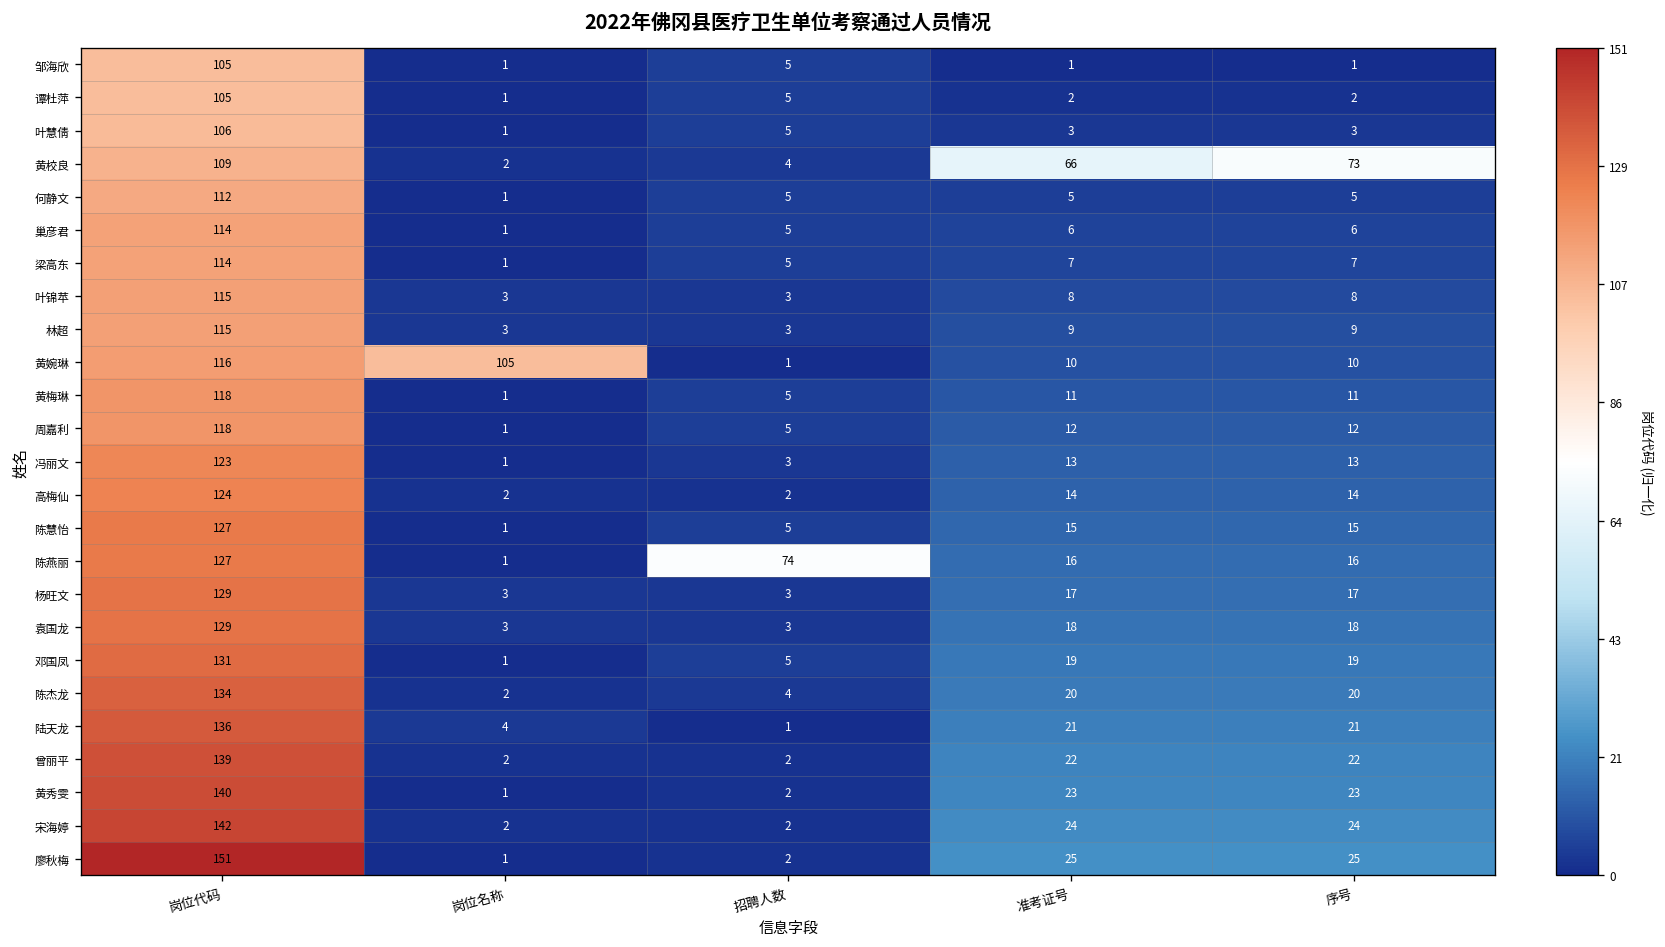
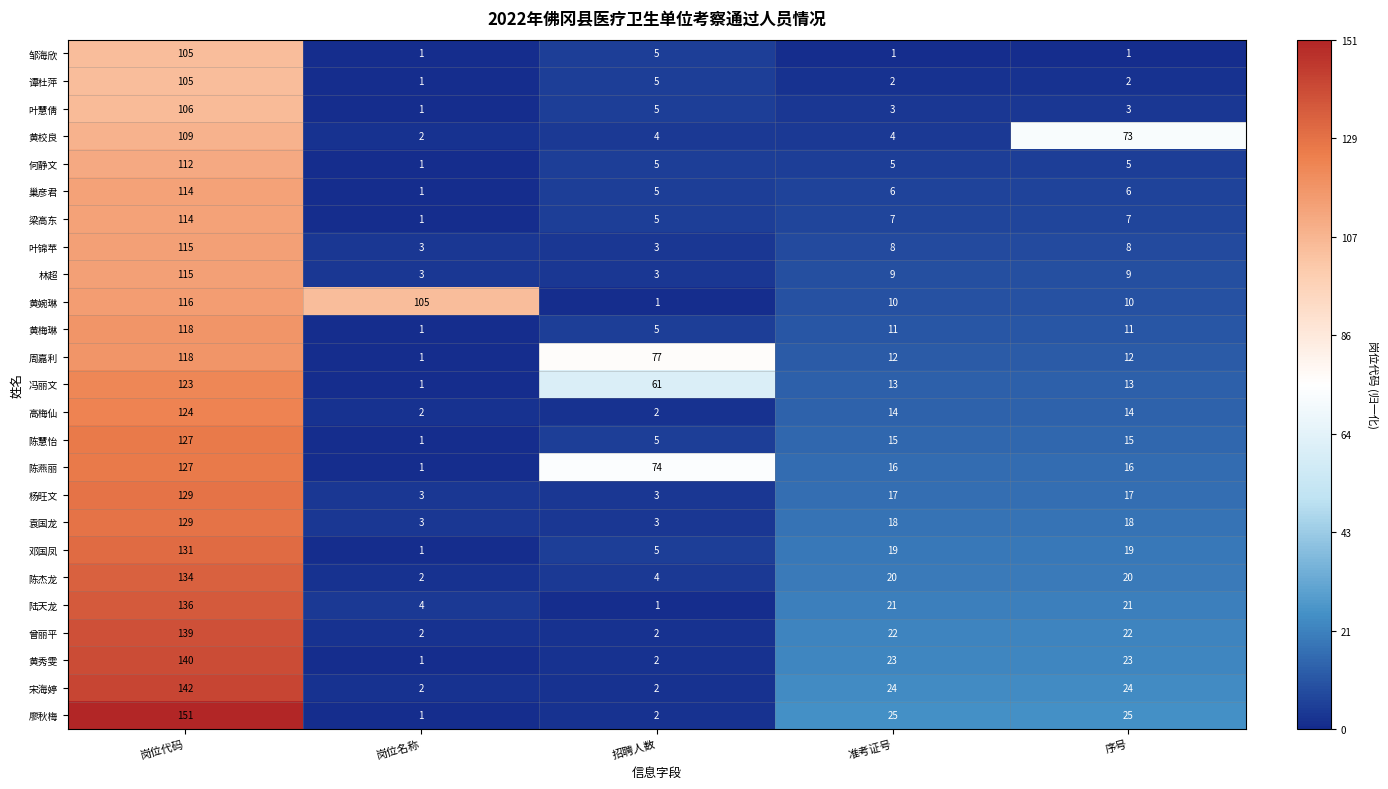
  {
    "邹海欣": {
      "岗位代码": 105,
      "岗位名称": 1,
      "招聘人数": 5,
      "准考证号": 1,
      "序号": 1
    },
    "谭杜萍": {
      "岗位代码": 105,
      "岗位名称": 1,
      "招聘人数": 5,
      "准考证号": 2,
      "序号": 2
    },
    "叶慧倩": {
      "岗位代码": 106,
      "岗位名称": 1,
      "招聘人数": 5,
      "准考证号": 3,
      "序号": 3
    },
    "黄校良": {
      "岗位代码": 109,
      "岗位名称": 2,
      "招聘人数": 4,
-     "准考证号": 66,
+     "准考证号": 4,
      "序号": 73
    },
    "何静文": {
      "岗位代码": 112,
      "岗位名称": 1,
      "招聘人数": 5,
      "准考证号": 5,
      "序号": 5
    },
    "巢彦君": {
      "岗位代码": 114,
      "岗位名称": 1,
      "招聘人数": 5,
      "准考证号": 6,
      "序号": 6
    },
    "梁高东": {
      "岗位代码": 114,
      "岗位名称": 1,
      "招聘人数": 5,
      "准考证号": 7,
      "序号": 7
    },
    "叶锦苹": {
      "岗位代码": 115,
      "岗位名称": 3,
      "招聘人数": 3,
      "准考证号": 8,
      "序号": 8
    },
    "林超": {
      "岗位代码": 115,
      "岗位名称": 3,
      "招聘人数": 3,
      "准考证号": 9,
      "序号": 9
    },
    "黄婉琳": {
      "岗位代码": 116,
      "岗位名称": 105,
      "招聘人数": 1,
      "准考证号": 10,
      "序号": 10
    },
    "黄梅琳": {
      "岗位代码": 118,
      "岗位名称": 1,
      "招聘人数": 5,
      "准考证号": 11,
      "序号": 11
    },
    "周嘉利": {
      "岗位代码": 118,
      "岗位名称": 1,
-     "招聘人数": 5,
+     "招聘人数": 77,
      "准考证号": 12,
      "序号": 12
    },
    "冯丽文": {
      "岗位代码": 123,
      "岗位名称": 1,
-     "招聘人数": 3,
+     "招聘人数": 61,
      "准考证号": 13,
      "序号": 13
    },
    "高梅仙": {
      "岗位代码": 124,
      "岗位名称": 2,
      "招聘人数": 2,
      "准考证号": 14,
      "序号": 14
    },
    "陈慧怡": {
      "岗位代码": 127,
      "岗位名称": 1,
      "招聘人数": 5,
      "准考证号": 15,
      "序号": 15
    },
    "陈燕丽": {
      "岗位代码": 127,
      "岗位名称": 1,
      "招聘人数": 74,
      "准考证号": 16,
      "序号": 16
    },
    "杨旺文": {
      "岗位代码": 129,
      "岗位名称": 3,
      "招聘人数": 3,
      "准考证号": 17,
      "序号": 17
    },
    "袁国龙": {
      "岗位代码": 129,
      "岗位名称": 3,
      "招聘人数": 3,
      "准考证号": 18,
      "序号": 18
    },
    "邓国凤": {
      "岗位代码": 131,
      "岗位名称": 1,
      "招聘人数": 5,
      "准考证号": 19,
      "序号": 19
    },
    "陈杰龙": {
      "岗位代码": 134,
      "岗位名称": 2,
      "招聘人数": 4,
      "准考证号": 20,
      "序号": 20
    },
    "陆天龙": {
      "岗位代码": 136,
      "岗位名称": 4,
      "招聘人数": 1,
      "准考证号": 21,
      "序号": 21
    },
    "曾丽平": {
      "岗位代码": 139,
      "岗位名称": 2,
      "招聘人数": 2,
      "准考证号": 22,
      "序号": 22
    },
    "黄秀雯": {
      "岗位代码": 140,
      "岗位名称": 1,
      "招聘人数": 2,
      "准考证号": 23,
      "序号": 23
    },
    "宋海婷": {
      "岗位代码": 142,
      "岗位名称": 2,
      "招聘人数": 2,
      "准考证号": 24,
      "序号": 24
    },
    "廖秋梅": {
      "岗位代码": 151,
      "岗位名称": 1,
      "招聘人数": 2,
      "准考证号": 25,
      "序号": 25
    }
  }
